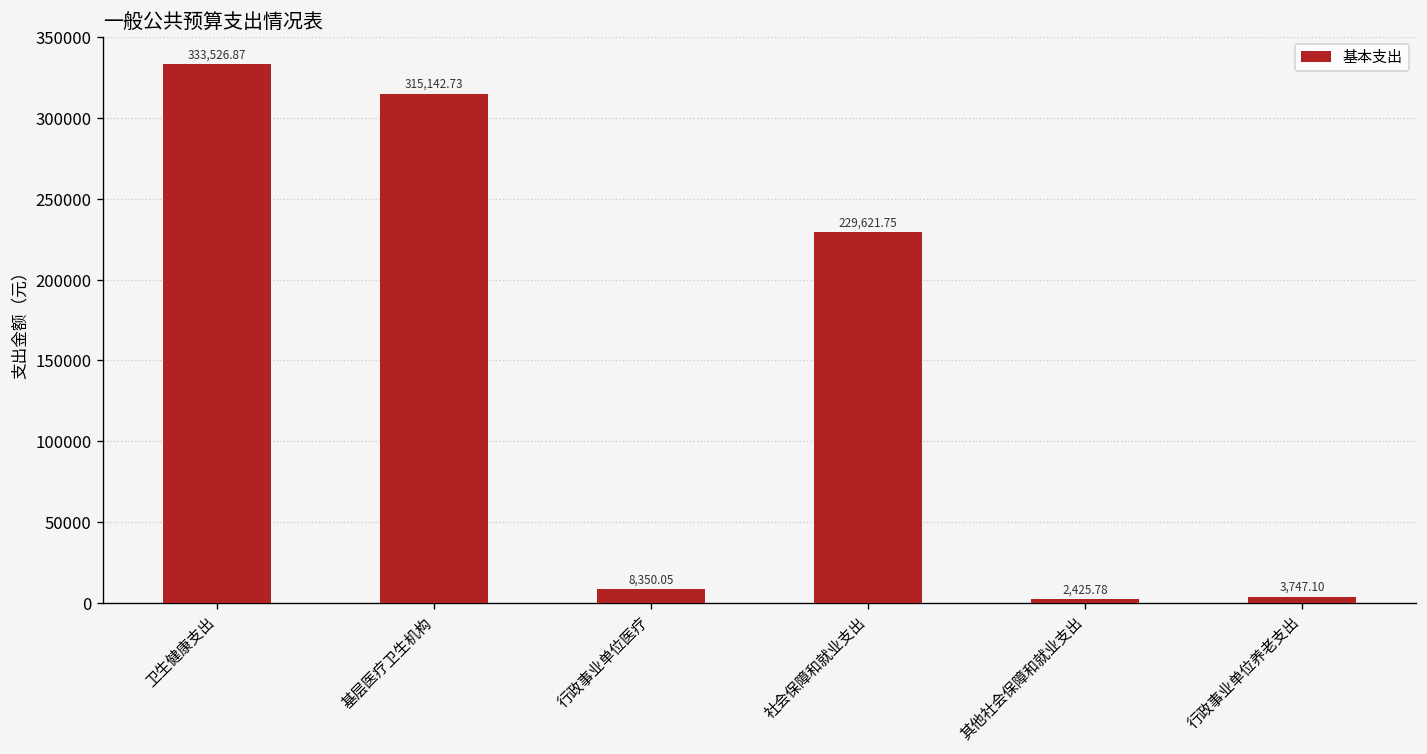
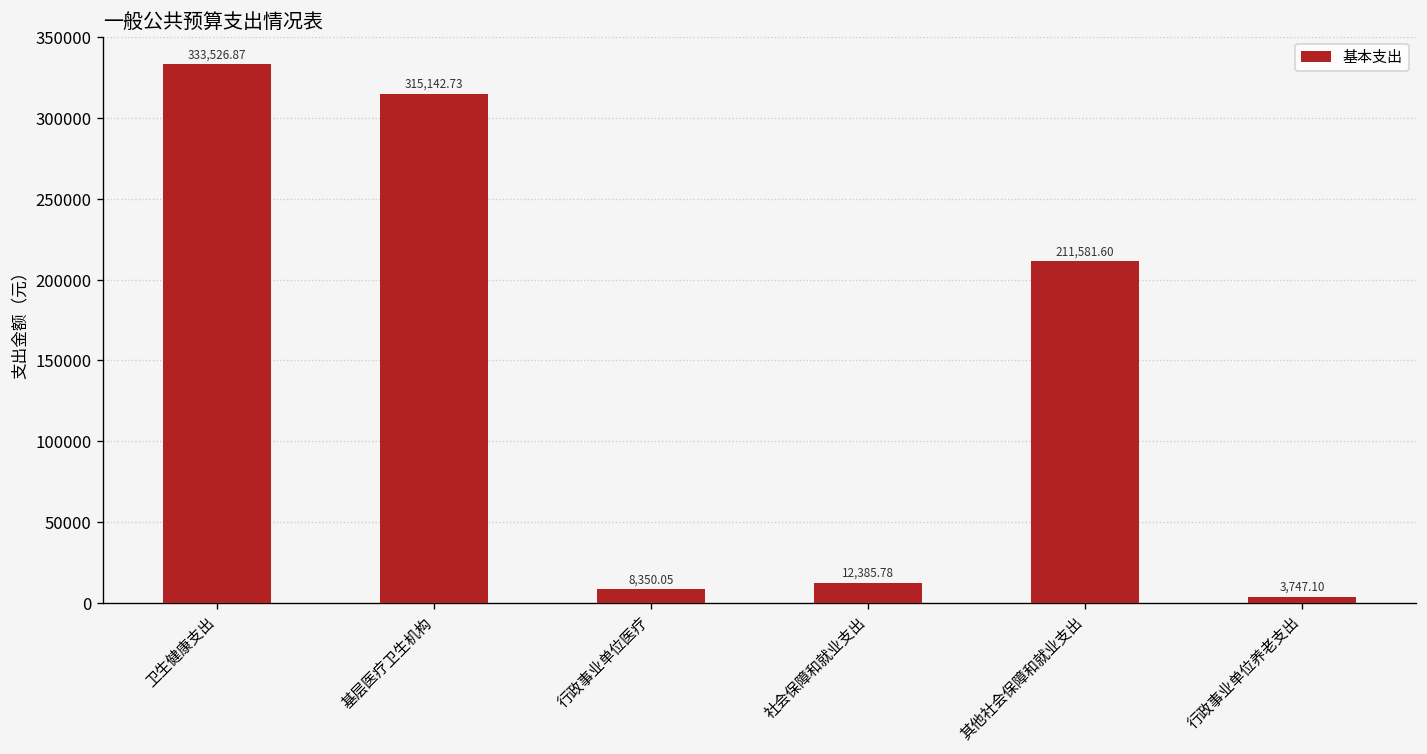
  {
    "卫生健康支出": "333,526.87",
    "基层医疗卫生机构": "315,142.73",
    "行政事业单位医疗": "8,350.05",
-   "社会保障和就业支出": "229,621.75",
-   "其他社会保障和就业支出": "2,425.78",
+   "社会保障和就业支出": "12,385.78",
+   "其他社会保障和就业支出": "211,581.60",
    "行政事业单位养老支出": "3,747.10"
  }
